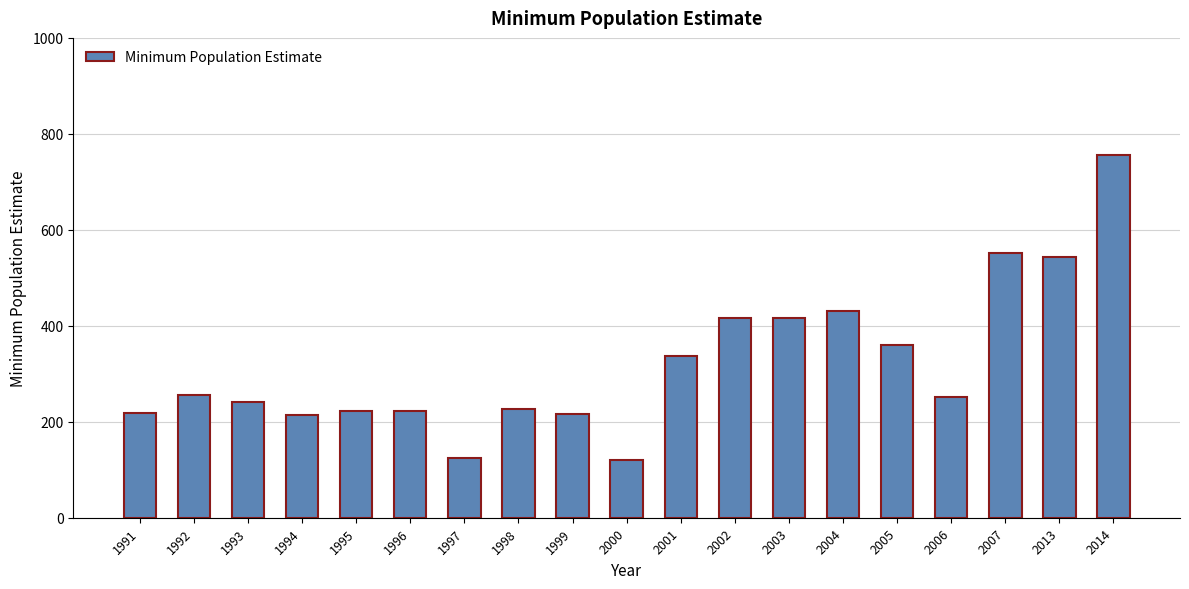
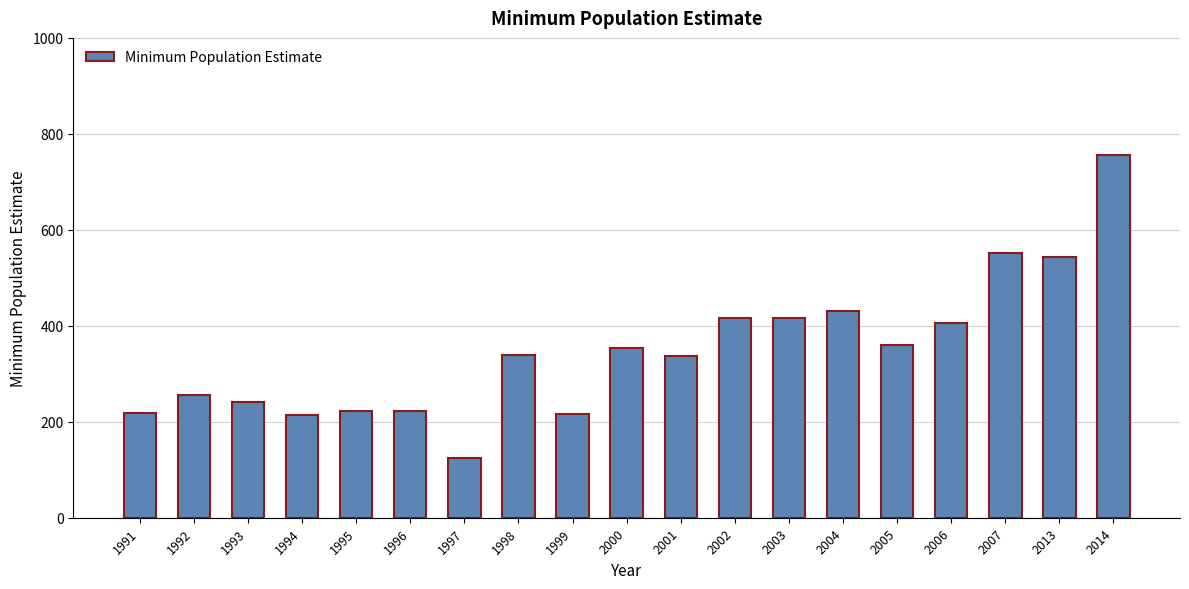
  {
    "1991": 220,
    "1992": 260,
    "1993": 240,
    "1994": 220,
    "1995": 220,
    "1996": 220,
    "1997": 120,
-   "1998": 230,
+   "1998": 340,
    "1999": 220,
-   "2000": 120,
+   "2000": 350,
    "2001": 340,
    "2002": 420,
    "2003": 420,
    "2004": 430,
    "2005": 360,
-   "2006": 250,
+   "2006": 410,
    "2007": 550,
    "2013": 540,
    "2014": 760
  }
